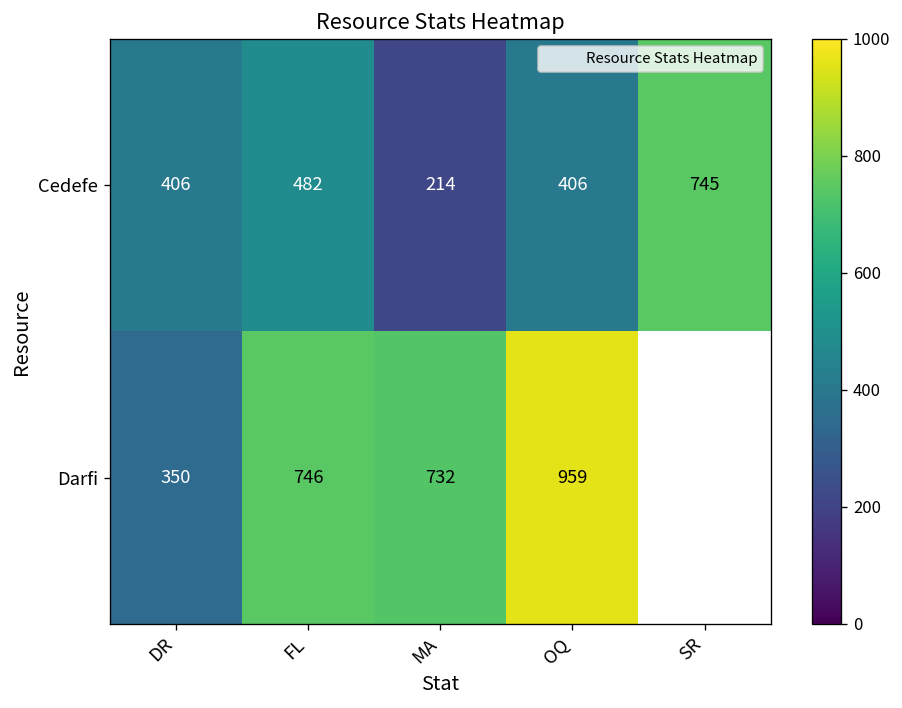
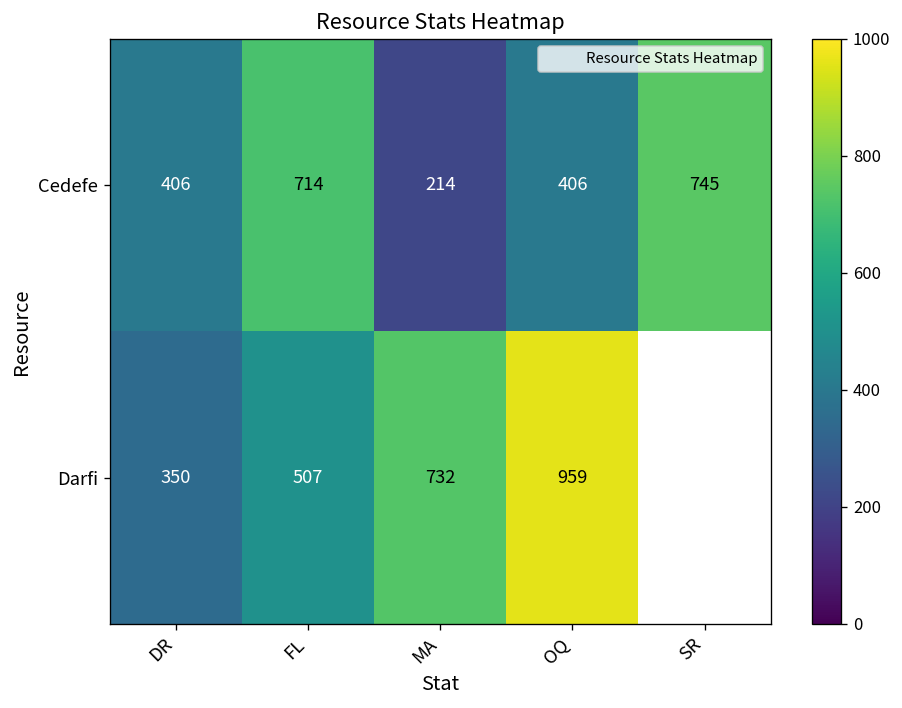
  {
    "Cedefe": {
      "DR": 406,
-     "FL": 482,
+     "FL": 714,
      "MA": 214,
      "OQ": 406,
      "SR": 745
    },
    "Darfi": {
      "DR": 350,
-     "FL": 746,
+     "FL": 507,
      "MA": 732,
      "OQ": 959
    }
  }
